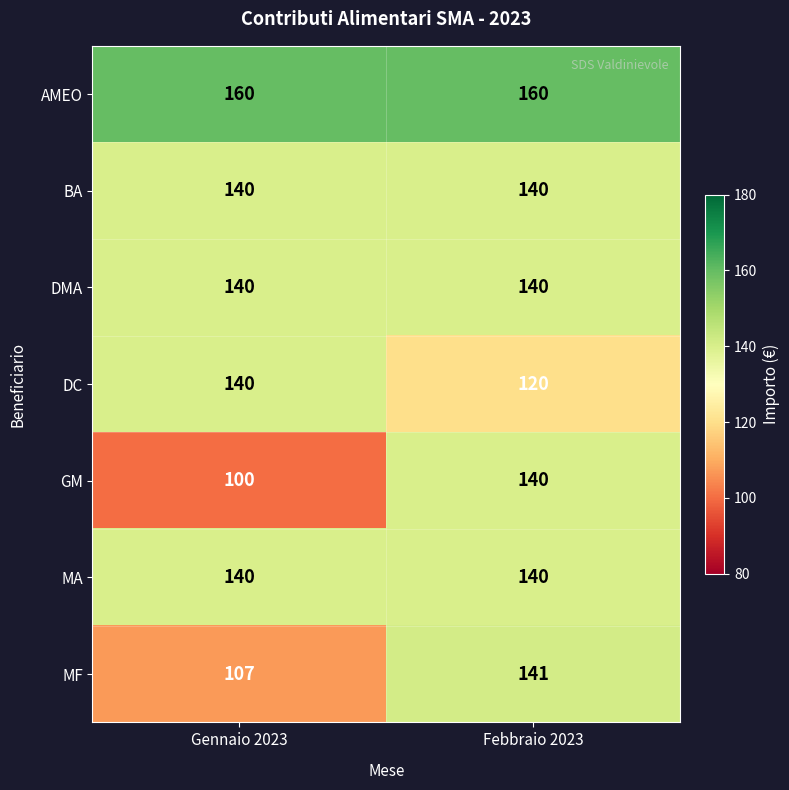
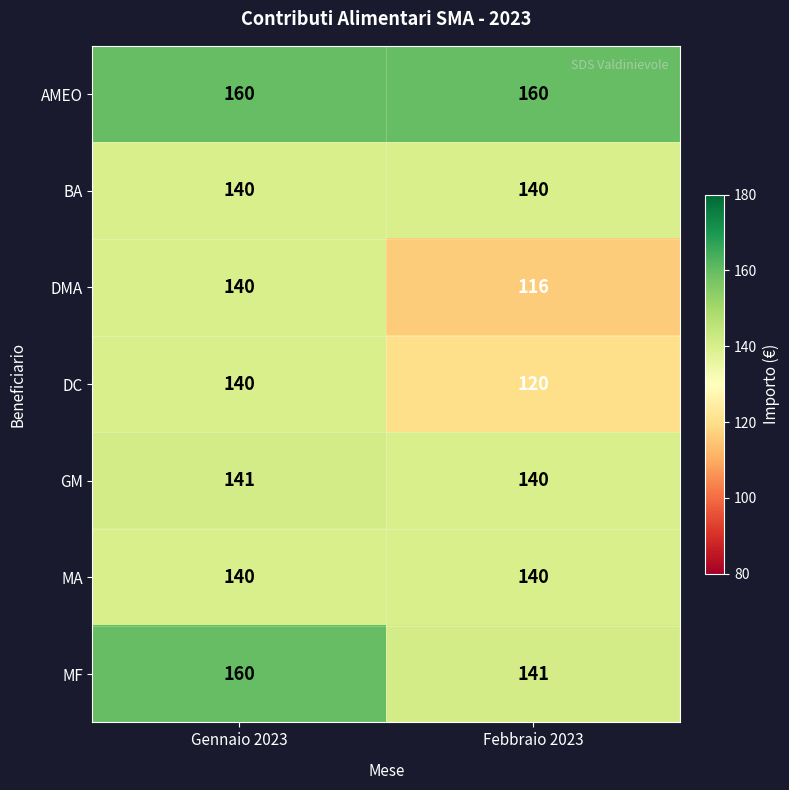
  {
    "AMEO": {
      "Gennaio 2023": 160
    },
    "BA": {
      "Gennaio 2023": 140,
      "Febbraio 2023": 140
    },
    "DMA": {
      "Gennaio 2023": 140,
-     "Febbraio 2023": 140
+     "Febbraio 2023": 116
    },
    "DC": {
      "Gennaio 2023": 140,
      "Febbraio 2023": 120
    },
    "GM": {
-     "Gennaio 2023": 100,
+     "Gennaio 2023": 141,
      "Febbraio 2023": 140
    },
    "MA": {
      "Gennaio 2023": 140,
      "Febbraio 2023": 140
    },
    "MF": {
-     "Gennaio 2023": 107,
+     "Gennaio 2023": 160,
      "Febbraio 2023": 141
    }
  }
